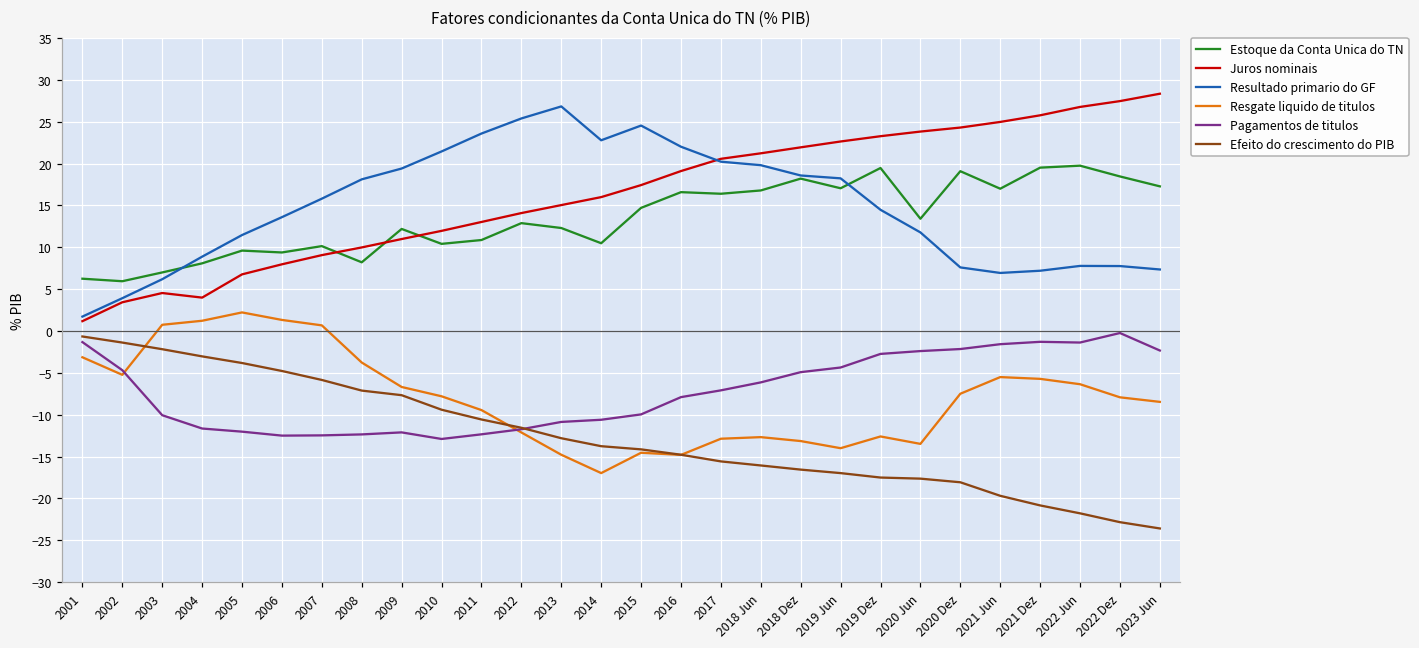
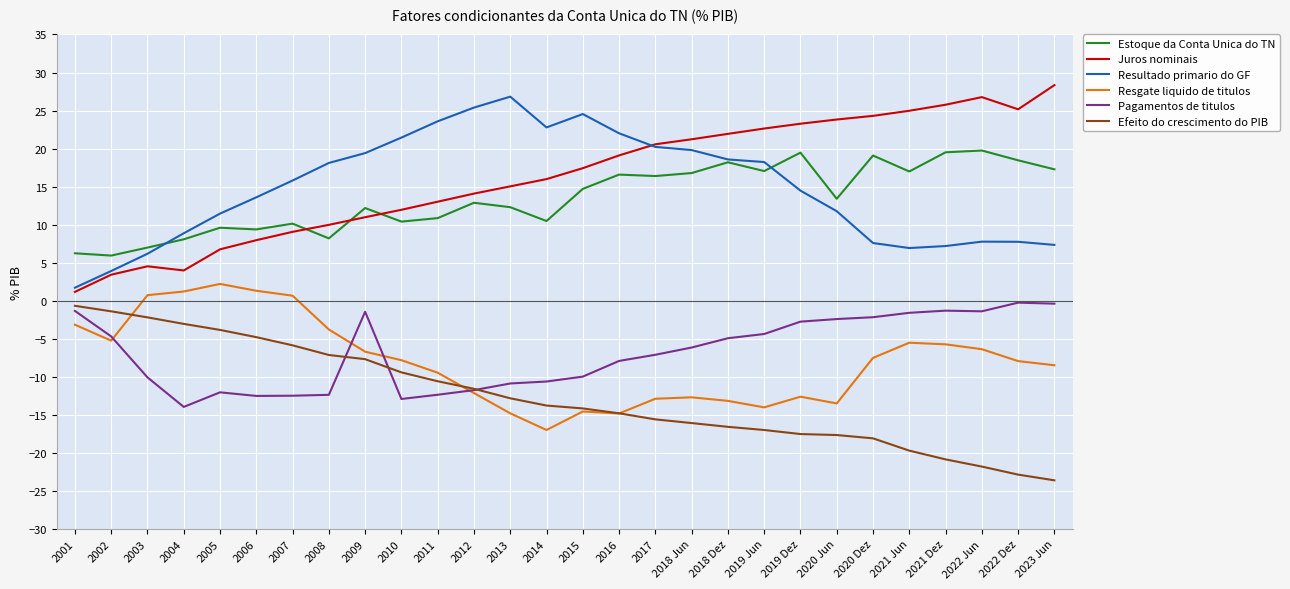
  {
    "Estoque da Conta Unica do TN": {
      "2001": 6,
      "2002": 6,
      "2003": 7,
      "2004": 8,
      "2005": 10,
      "2006": 9,
      "2007": 10,
      "2008": 8,
      "2009": 12,
      "2010": 10,
      "2011": 11,
      "2012": 13,
      "2013": 12,
      "2014": 10,
      "2015": 15,
      "2016": 17,
      "2017": 16,
      "2018 Jun": 17,
      "2018 Dez": 18,
      "2019 Jun": 17,
      "2019 Dez": 19,
      "2020 Jun": 13,
      "2020 Dez": 19,
      "2021 Jun": 17,
      "2021 Dez": 20,
      "2022 Jun": 20,
      "2022 Dez": 18,
      "2023 Jun": 17
    },
    "Juros nominais": {
      "2001": 1,
      "2002": 3,
      "2003": 5,
      "2004": 4,
      "2005": 7,
      "2006": 8,
      "2007": 9,
      "2008": 10,
      "2009": 11,
      "2010": 12,
      "2011": 13,
      "2012": 14,
      "2013": 15,
      "2014": 16,
      "2015": 17,
      "2016": 19,
      "2017": 21,
      "2018 Jun": 21,
      "2018 Dez": 22,
      "2019 Jun": 23,
      "2019 Dez": 23,
      "2020 Jun": 24,
      "2020 Dez": 24,
      "2021 Jun": 25,
      "2021 Dez": 26,
      "2022 Jun": 27,
-     "2022 Dez": 27,
+     "2022 Dez": 25,
      "2023 Jun": 28
    },
    "Resultado primario do GF": {
      "2001": 2,
      "2002": 4,
      "2003": 6,
      "2004": 9,
      "2005": 11,
      "2006": 14,
      "2007": 16,
      "2008": 18,
      "2009": 19,
      "2010": 21,
      "2011": 24,
      "2012": 25,
      "2013": 27,
      "2014": 23,
      "2015": 25,
      "2016": 22,
      "2017": 20,
      "2018 Jun": 20,
      "2018 Dez": 19,
      "2019 Jun": 18,
      "2019 Dez": 14,
      "2020 Jun": 12,
      "2020 Dez": 8,
      "2021 Jun": 7,
      "2021 Dez": 7,
      "2022 Jun": 8,
      "2022 Dez": 8,
      "2023 Jun": 7
    },
    "Resgate liquido de titulos": {
      "2001": -3,
      "2002": -5,
      "2003": 1,
      "2004": 1,
      "2005": 2,
      "2006": 1,
      "2007": 1,
      "2008": -4,
      "2009": -7,
      "2010": -8,
      "2011": -9,
      "2012": -12,
      "2013": -15,
      "2014": -17,
      "2015": -15,
      "2017": -13,
      "2018 Jun": -13,
      "2018 Dez": -13,
      "2019 Jun": -14,
      "2019 Dez": -13,
      "2020 Jun": -13,
      "2020 Dez": -7,
      "2021 Jun": -6,
      "2021 Dez": -6,
      "2022 Jun": -6,
      "2022 Dez": -8,
      "2023 Jun": -8
    },
    "Pagamentos de titulos": {
      "2001": -1,
      "2002": -5,
      "2003": -10,
-     "2004": -12,
+     "2004": -14,
      "2005": -12,
      "2006": -12,
      "2007": -12,
      "2008": -12,
-     "2009": -12,
+     "2009": -1,
      "2010": -13,
      "2011": -12,
      "2013": -11,
      "2014": -11,
      "2015": -10,
      "2016": -8,
      "2017": -7,
      "2018 Jun": -6,
      "2018 Dez": -5,
      "2019 Jun": -4,
      "2019 Dez": -3,
      "2020 Jun": -2,
      "2020 Dez": -2,
      "2021 Jun": -2,
      "2021 Dez": -1,
      "2022 Jun": -1,
      "2022 Dez": 0,
-     "2023 Jun": -2
+     "2023 Jun": 0
    },
    "Efeito do crescimento do PIB": {
      "2001": -1,
      "2002": -1,
      "2003": -2,
      "2004": -3,
      "2005": -4,
      "2006": -5,
      "2007": -6,
      "2008": -7,
      "2009": -8,
      "2010": -9,
      "2011": -11,
      "2013": -13,
      "2014": -14,
      "2015": -14,
      "2017": -16,
      "2018 Jun": -16,
      "2018 Dez": -17,
      "2019 Jun": -17,
      "2019 Dez": -18,
      "2020 Jun": -18,
      "2020 Dez": -18,
      "2021 Jun": -20,
      "2021 Dez": -21,
      "2022 Jun": -22,
      "2022 Dez": -23,
      "2023 Jun": -24
    }
  }
